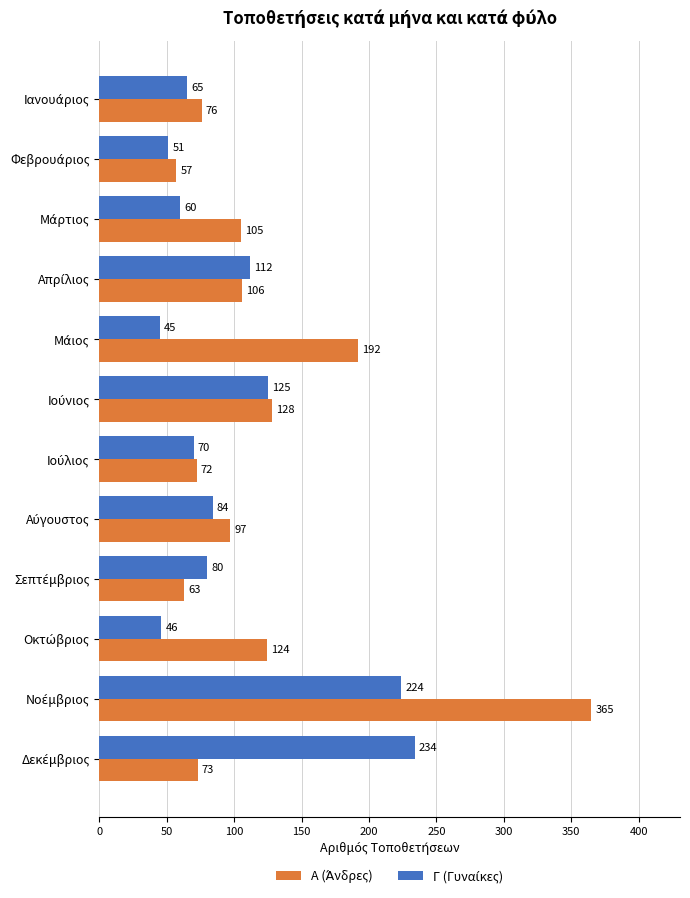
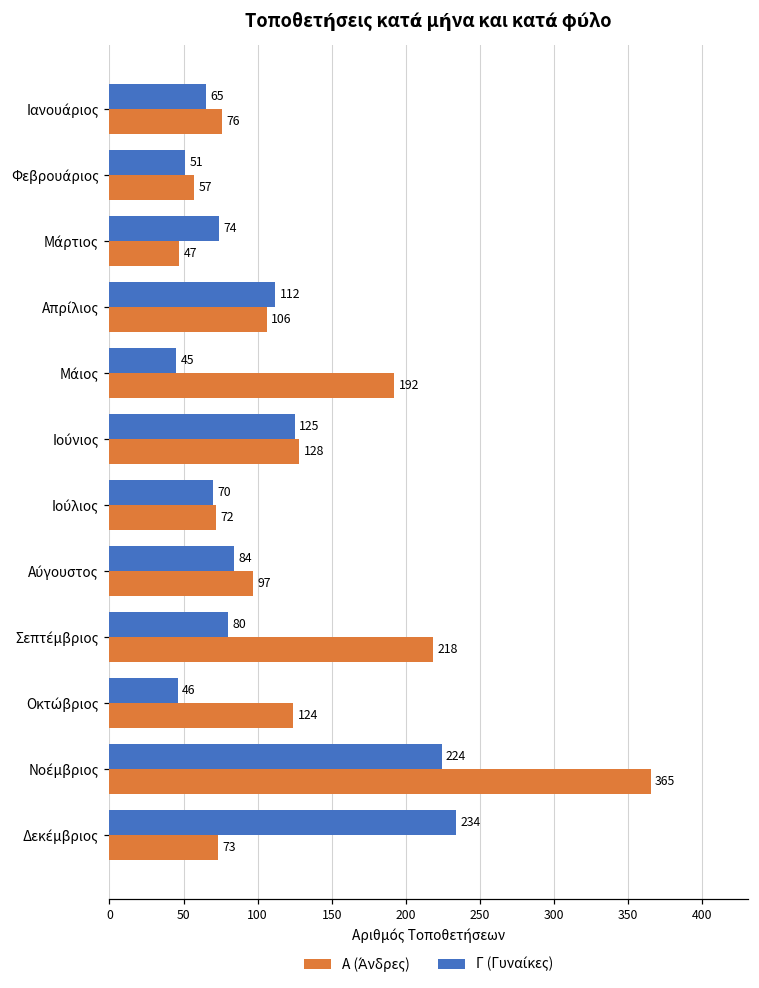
  {
    "Α (Άνδρες)": {
      "Ιανουάριος": 76,
      "Φεβρουάριος": 57,
-     "Μάρτιος": 105,
+     "Μάρτιος": 47,
      "Απρίλιος": 106,
      "Μάιος": 192,
      "Ιούνιος": 128,
      "Ιούλιος": 72,
      "Αύγουστος": 97,
-     "Σεπτέμβριος": 63,
+     "Σεπτέμβριος": 218,
      "Οκτώβριος": 124,
      "Νοέμβριος": 365,
      "Δεκέμβριος": 73
    },
    "Γ (Γυναίκες)": {
      "Ιανουάριος": 65,
      "Φεβρουάριος": 51,
-     "Μάρτιος": 60,
+     "Μάρτιος": 74,
      "Απρίλιος": 112,
      "Μάιος": 45,
      "Ιούνιος": 125,
      "Ιούλιος": 70,
      "Αύγουστος": 84,
      "Σεπτέμβριος": 80,
      "Οκτώβριος": 46,
      "Νοέμβριος": 224,
      "Δεκέμβριος": 234
    }
  }
